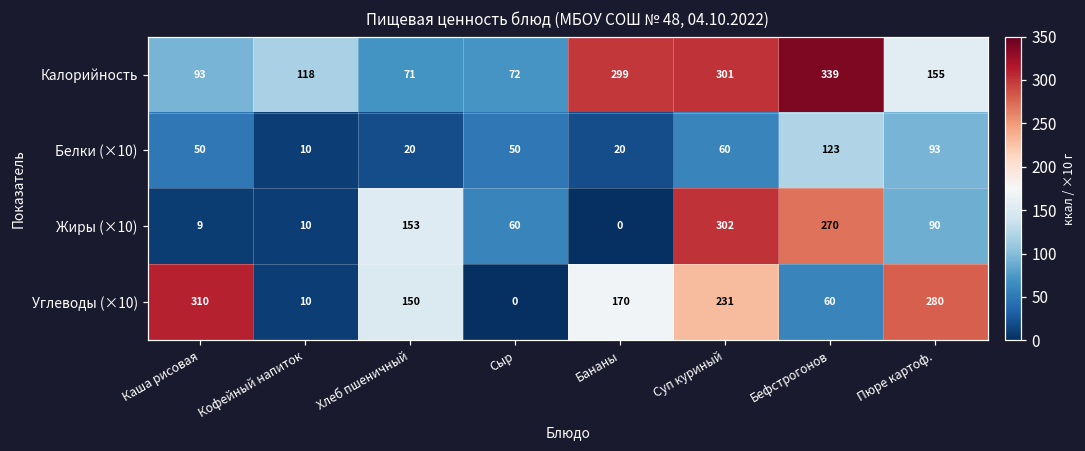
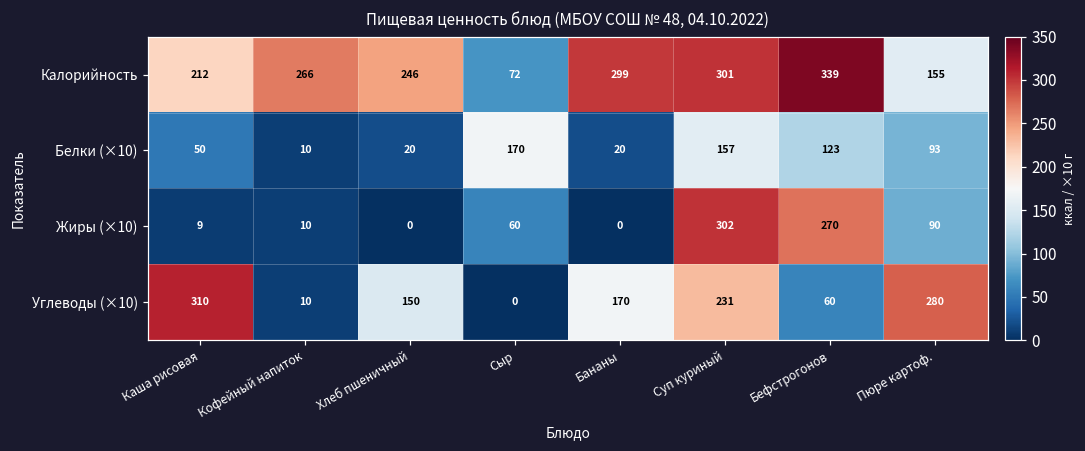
  {
    "Калорийность": {
-     "Каша рисовая": 93,
-     "Кофейный напиток": 118,
-     "Хлеб пшеничный": 71,
+     "Каша рисовая": 212,
+     "Кофейный напиток": 266,
+     "Хлеб пшеничный": 246,
      "Сыр": 72,
      "Бананы": 299,
      "Суп куриный": 301,
      "Бефстрогонов": 339,
      "Пюре картоф.": 155
    },
    "Белки (×10)": {
      "Каша рисовая": 50,
      "Кофейный напиток": 10,
      "Хлеб пшеничный": 20,
-     "Сыр": 50,
+     "Сыр": 170,
      "Бананы": 20,
-     "Суп куриный": 60,
+     "Суп куриный": 157,
      "Бефстрогонов": 123,
      "Пюре картоф.": 93
    },
    "Жиры (×10)": {
      "Каша рисовая": 9,
      "Кофейный напиток": 10,
-     "Хлеб пшеничный": 153,
+     "Хлеб пшеничный": 0,
      "Сыр": 60,
      "Бананы": 0,
      "Суп куриный": 302,
      "Бефстрогонов": 270,
      "Пюре картоф.": 90
    },
    "Углеводы (×10)": {
      "Каша рисовая": 310,
      "Кофейный напиток": 10,
      "Хлеб пшеничный": 150,
      "Сыр": 0,
      "Бананы": 170,
      "Суп куриный": 231,
      "Бефстрогонов": 60,
      "Пюре картоф.": 280
    }
  }
